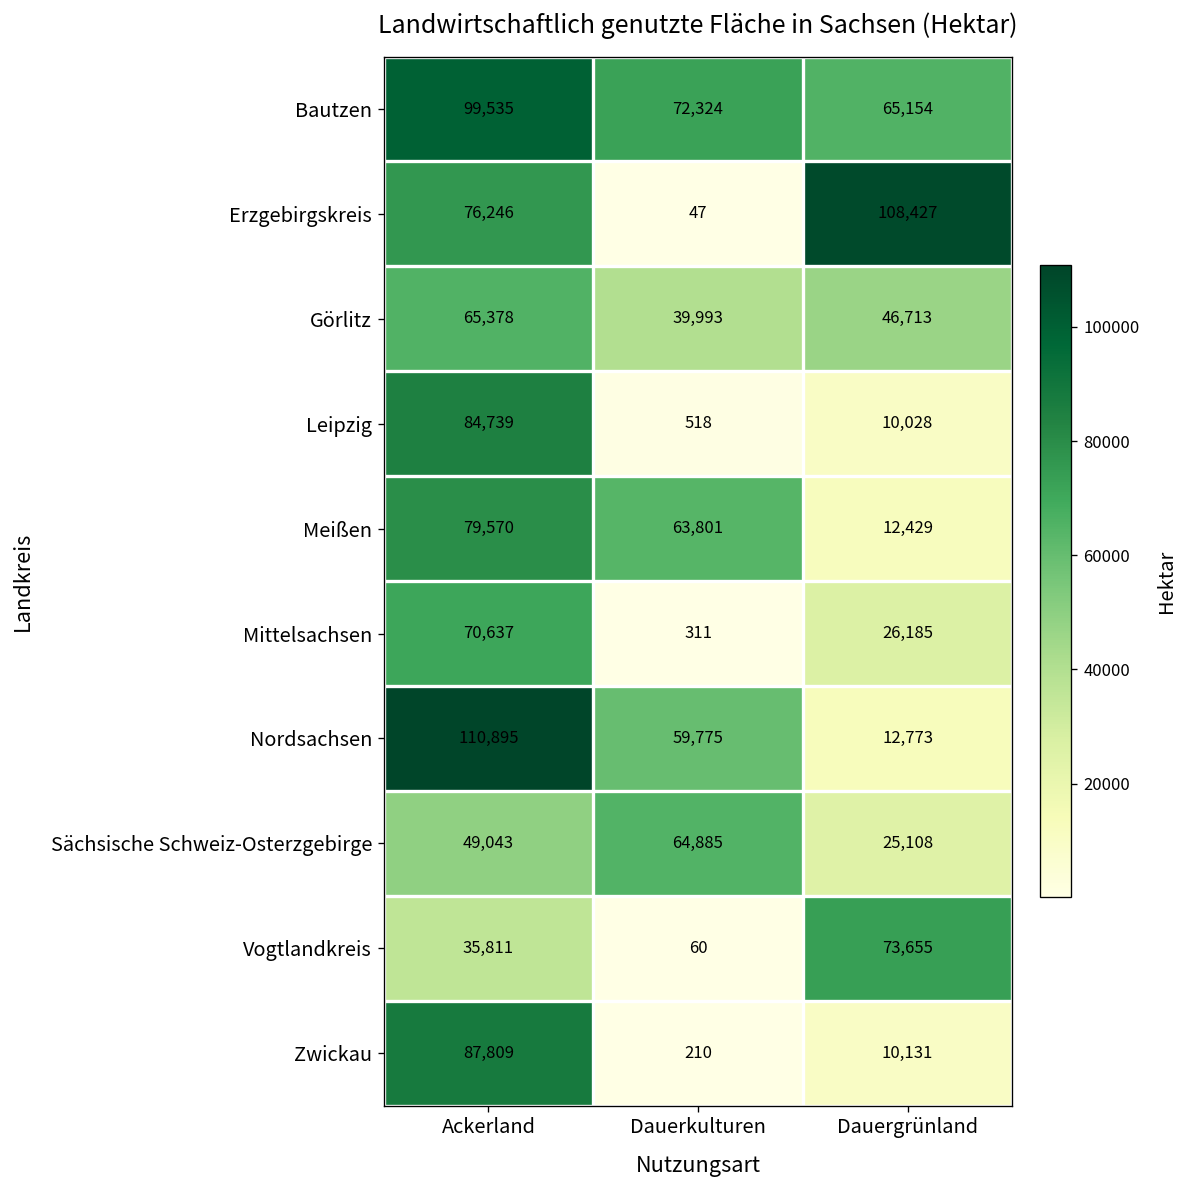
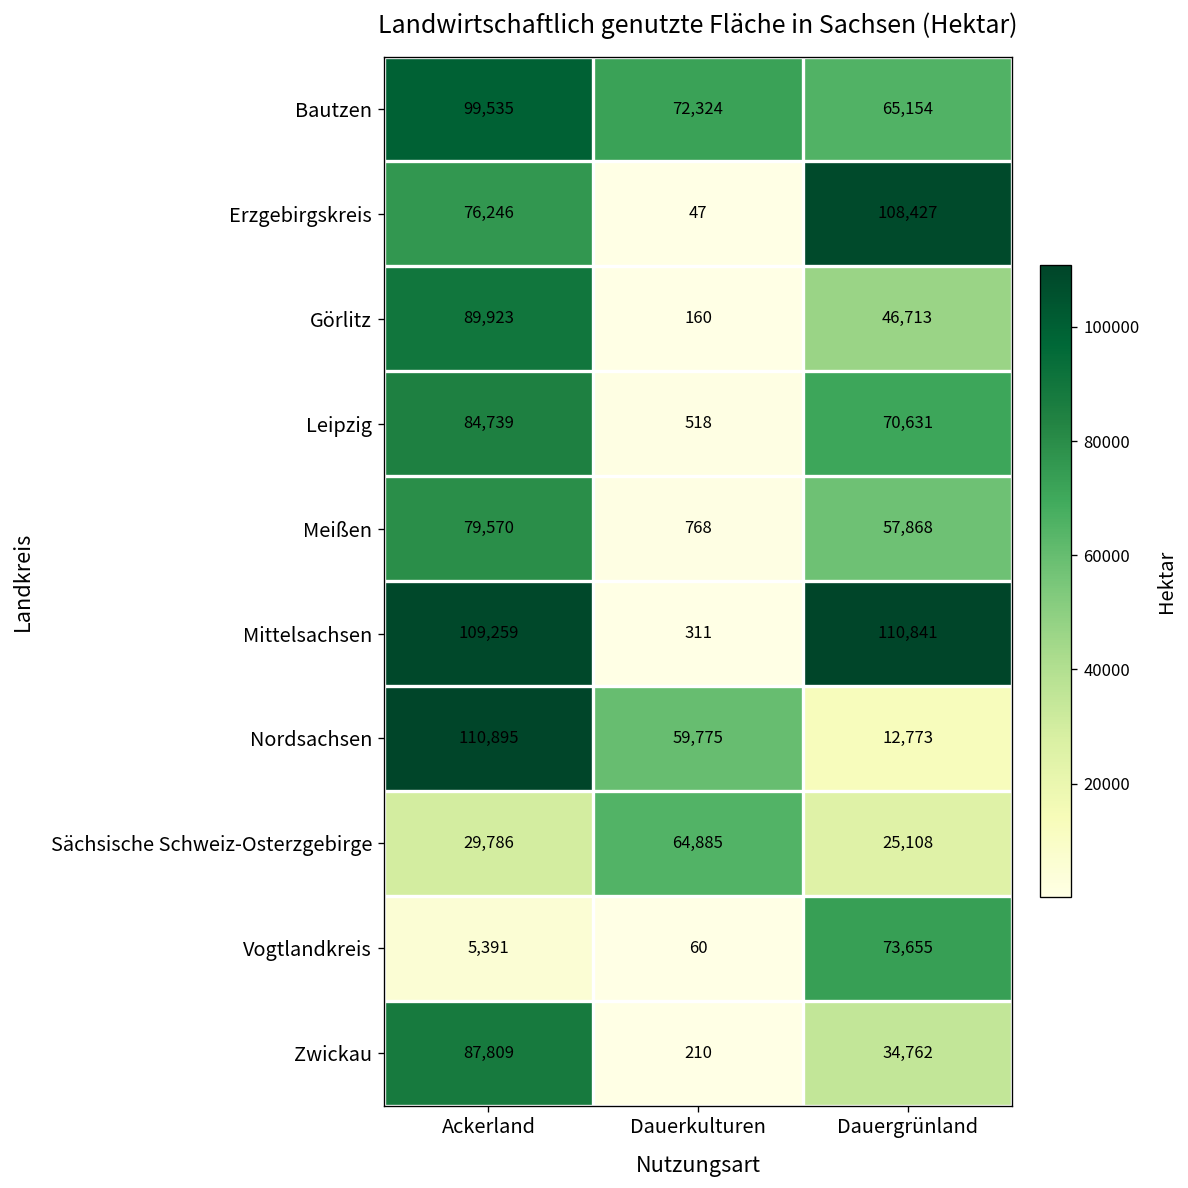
  {
    "Bautzen": {
      "Ackerland": "99,535",
      "Dauerkulturen": "72,324",
      "Dauergrünland": "65,154"
    },
    "Erzgebirgskreis": {
      "Ackerland": "76,246",
      "Dauerkulturen": "47",
      "Dauergrünland": "108,427"
    },
    "Görlitz": {
-     "Ackerland": "65,378",
-     "Dauerkulturen": "39,993",
+     "Ackerland": "89,923",
+     "Dauerkulturen": "160",
      "Dauergrünland": "46,713"
    },
    "Leipzig": {
      "Ackerland": "84,739",
      "Dauerkulturen": "518",
-     "Dauergrünland": "10,028"
+     "Dauergrünland": "70,631"
    },
    "Meißen": {
      "Ackerland": "79,570",
-     "Dauerkulturen": "63,801",
-     "Dauergrünland": "12,429"
+     "Dauerkulturen": "768",
+     "Dauergrünland": "57,868"
    },
    "Mittelsachsen": {
-     "Ackerland": "70,637",
+     "Ackerland": "109,259",
      "Dauerkulturen": "311",
-     "Dauergrünland": "26,185"
+     "Dauergrünland": "110,841"
    },
    "Nordsachsen": {
      "Ackerland": "110,895",
      "Dauerkulturen": "59,775",
      "Dauergrünland": "12,773"
    },
    "Sächsische Schweiz-Osterzgebirge": {
-     "Ackerland": "49,043",
+     "Ackerland": "29,786",
      "Dauerkulturen": "64,885",
      "Dauergrünland": "25,108"
    },
    "Vogtlandkreis": {
-     "Ackerland": "35,811",
+     "Ackerland": "5,391",
      "Dauerkulturen": "60",
      "Dauergrünland": "73,655"
    },
    "Zwickau": {
      "Ackerland": "87,809",
      "Dauerkulturen": "210",
-     "Dauergrünland": "10,131"
+     "Dauergrünland": "34,762"
    }
  }
